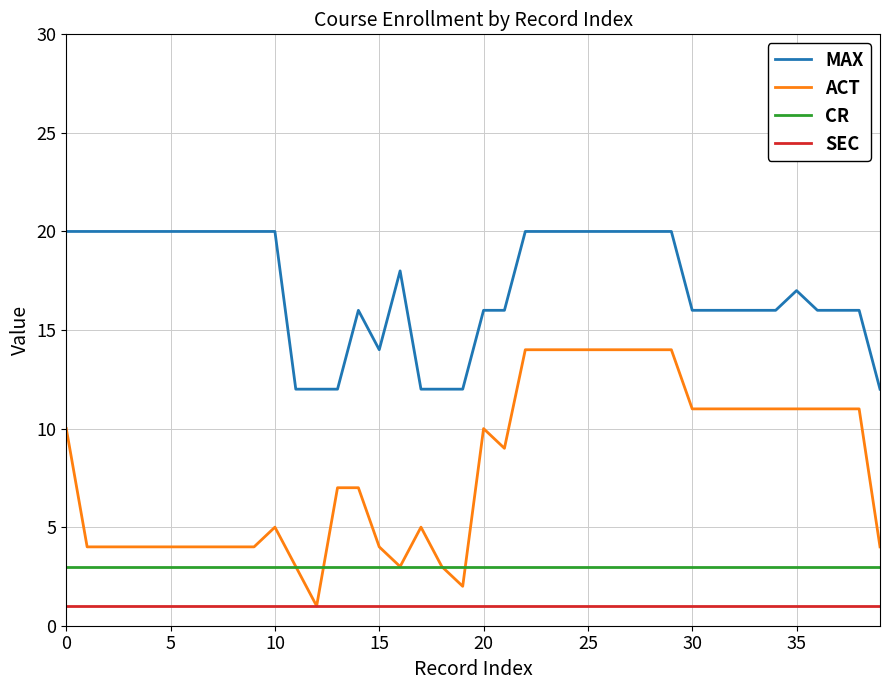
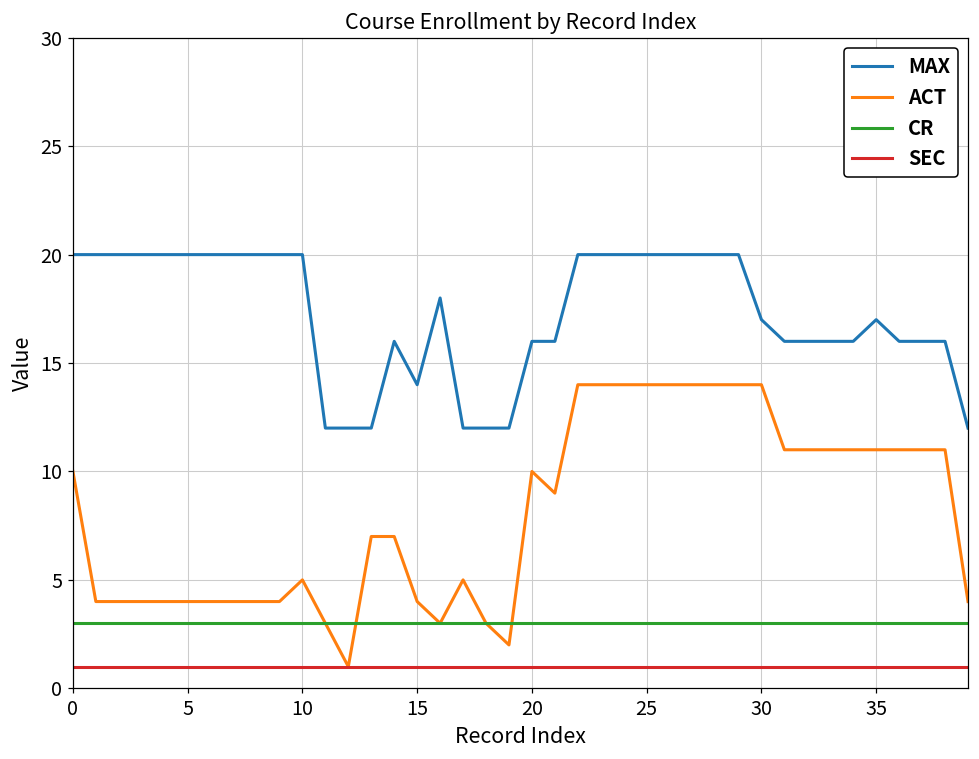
  {
    "MAX": {
      "0": 20,
      "5": 20,
      "10": 20,
      "15": 14,
      "20": 16,
      "25": 20,
-     "30": 16,
+     "30": 17,
      "35": 17
    },
    "ACT": {
      "0": 10,
      "5": 4,
      "10": 5,
      "15": 4,
      "20": 10,
      "25": 14,
-     "30": 11,
+     "30": 14,
      "35": 11
    },
    "CR": {
      "0": 3,
      "5": 3,
      "10": 3,
      "15": 3,
      "20": 3,
      "25": 3,
      "30": 3,
      "35": 3
    },
    "SEC": {
      "0": 1,
      "5": 1,
      "10": 1,
      "15": 1,
      "20": 1,
      "25": 1,
      "30": 1,
      "35": 1
    }
  }
